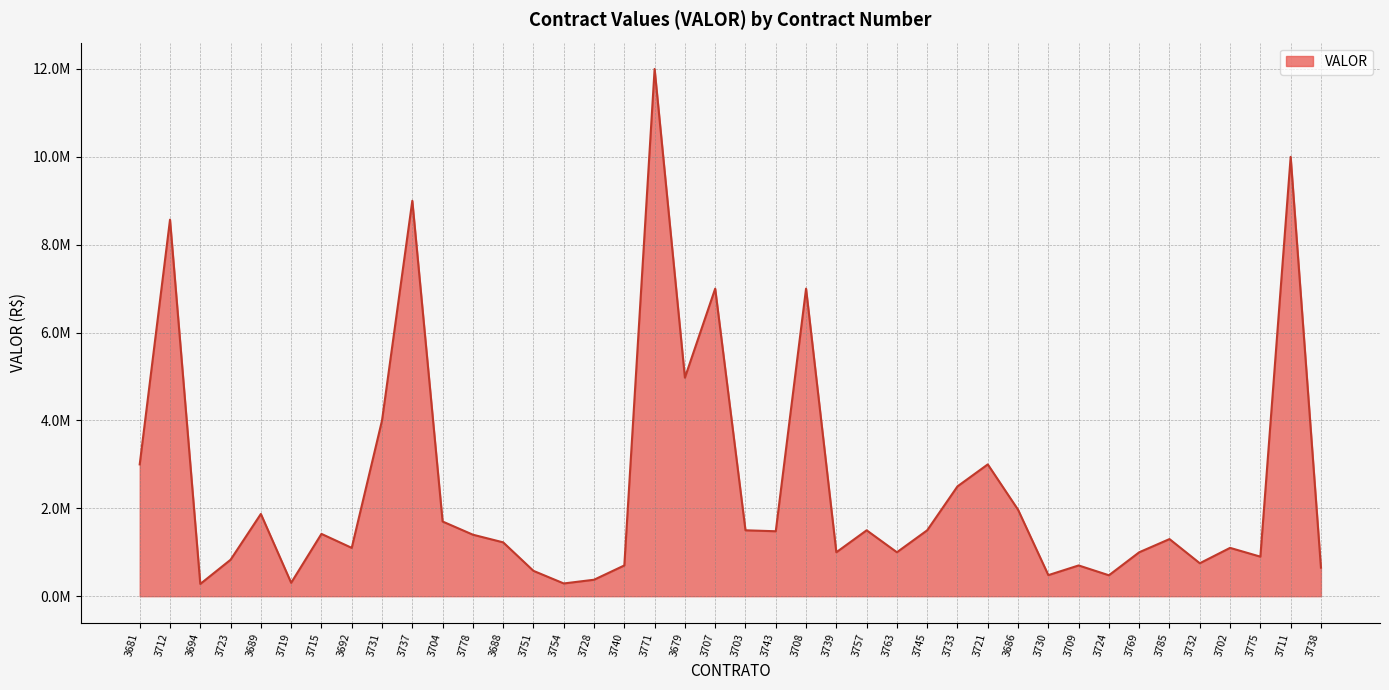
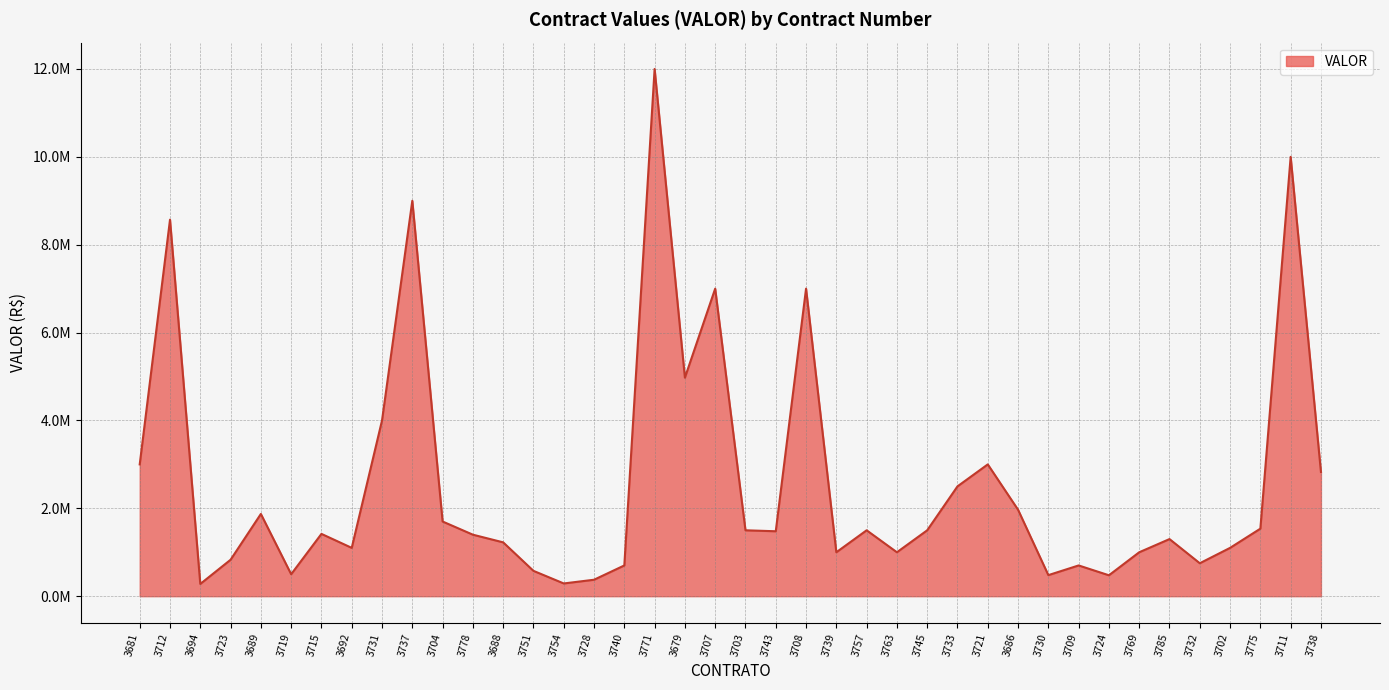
  {
    "3681": 3000000,
    "3712": 8600000,
    "3694": 300000,
    "3723": 800000,
    "3689": 1900000,
-   "3719": 300000,
+   "3719": 500000,
    "3715": 1400000,
    "3692": 1100000,
    "3731": 4000000,
    "3737": 9000000,
    "3704": 1700000,
    "3778": 1400000,
    "3688": 1200000,
    "3751": 600000,
    "3754": 300000,
    "3728": 400000,
    "3740": 700000,
    "3771": 12000000,
    "3679": 5000000,
    "3707": 7000000,
    "3703": 1500000,
    "3743": 1500000,
    "3708": 7000000,
    "3739": 1000000,
    "3757": 1500000,
    "3763": 1000000,
    "3745": 1500000,
    "3733": 2500000,
    "3721": 3000000,
    "3686": 2000000,
    "3730": 500000,
    "3709": 700000,
    "3724": 500000,
    "3769": 1000000,
    "3785": 1300000,
    "3732": 800000,
    "3702": 1100000,
-   "3775": 900000,
+   "3775": 1500000,
    "3711": 10000000,
-   "3738": 700000
+   "3738": 2800000
  }
